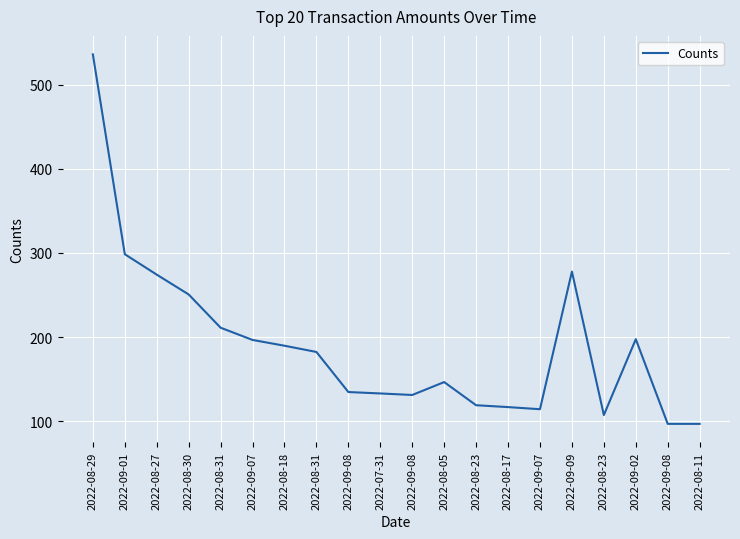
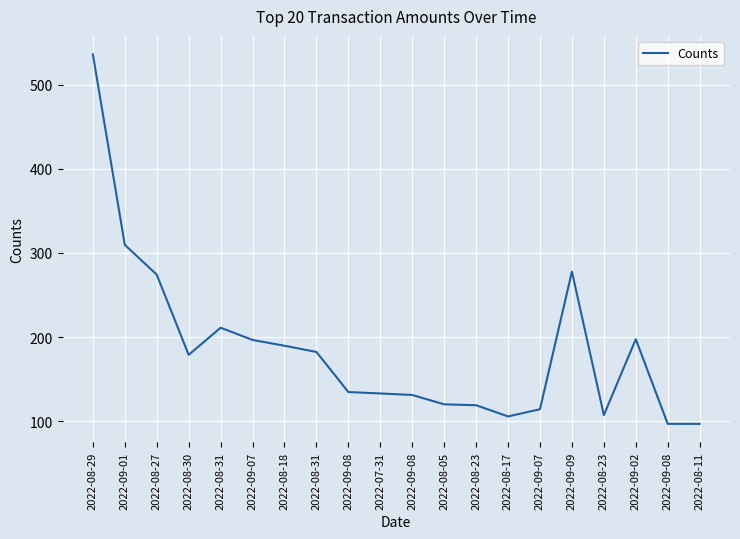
  {
    "2022-08-29": 540,
-   "2022-09-01": 300,
+   "2022-09-01": 310,
    "2022-08-27": 270,
-   "2022-08-30": 250,
+   "2022-08-30": 180,
    "2022-08-18": 190,
    "2022-07-31": 130,
-   "2022-08-05": 150,
-   "2022-08-17": 120,
+   "2022-08-05": 120,
+   "2022-08-17": 110,
    "2022-09-09": 280,
    "2022-09-02": 200,
    "2022-08-11": 100
  }
